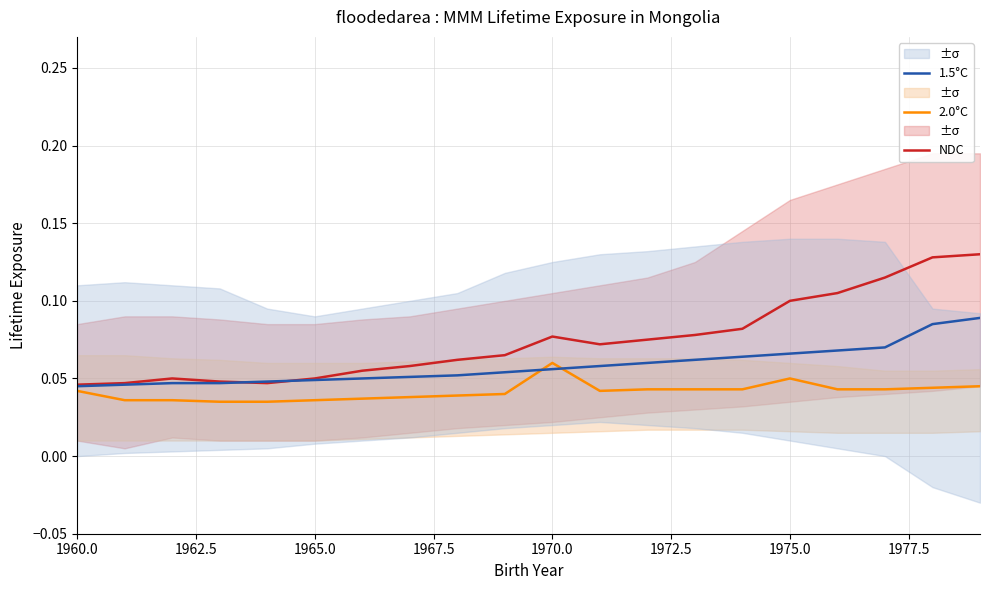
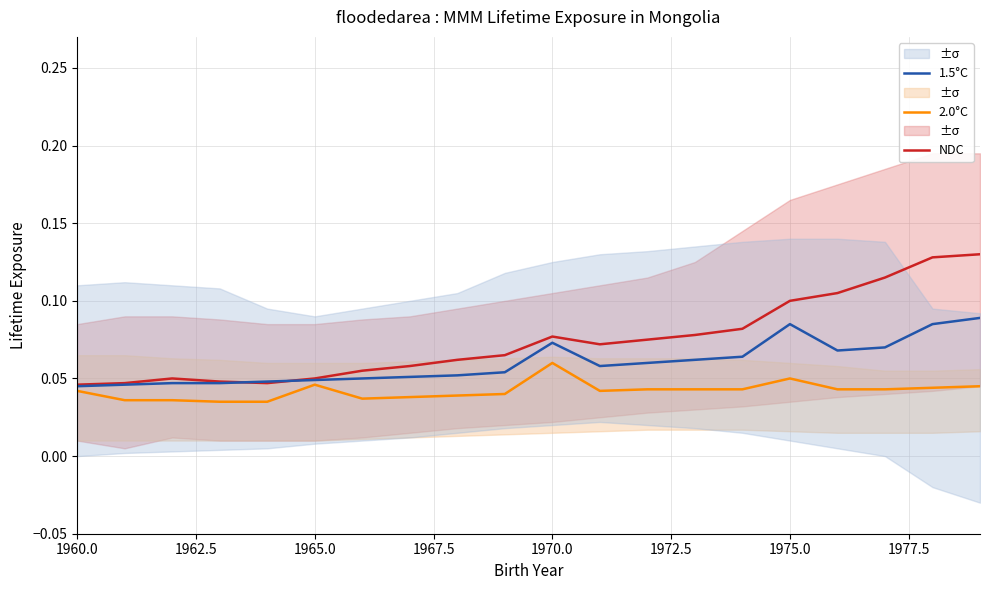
  {
    "NDC": {
      "1970.0": 0.077,
      "1975.0": 0.100
    },
    "2.0°C": {
      "1960.0": 0.042,
-     "1965.0": 0.036,
+     "1965.0": 0.046,
      "1970.0": 0.060,
      "1975.0": 0.050
    },
    "1.5°C": {
-     "1970.0": 0.056,
-     "1975.0": 0.066
+     "1970.0": 0.073,
+     "1975.0": 0.085
    }
  }
